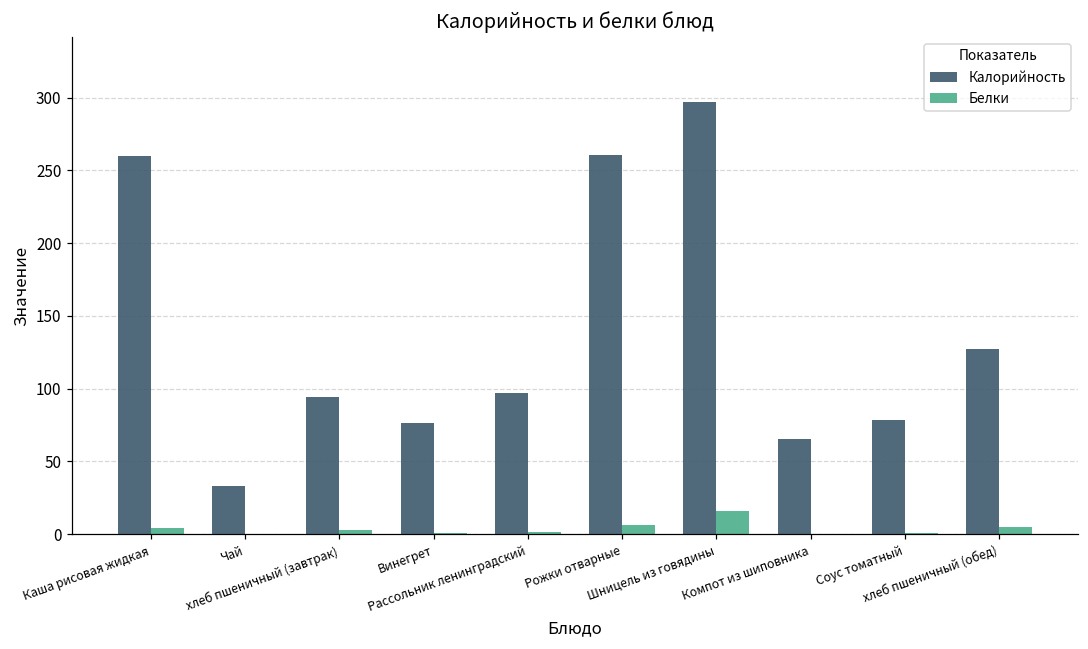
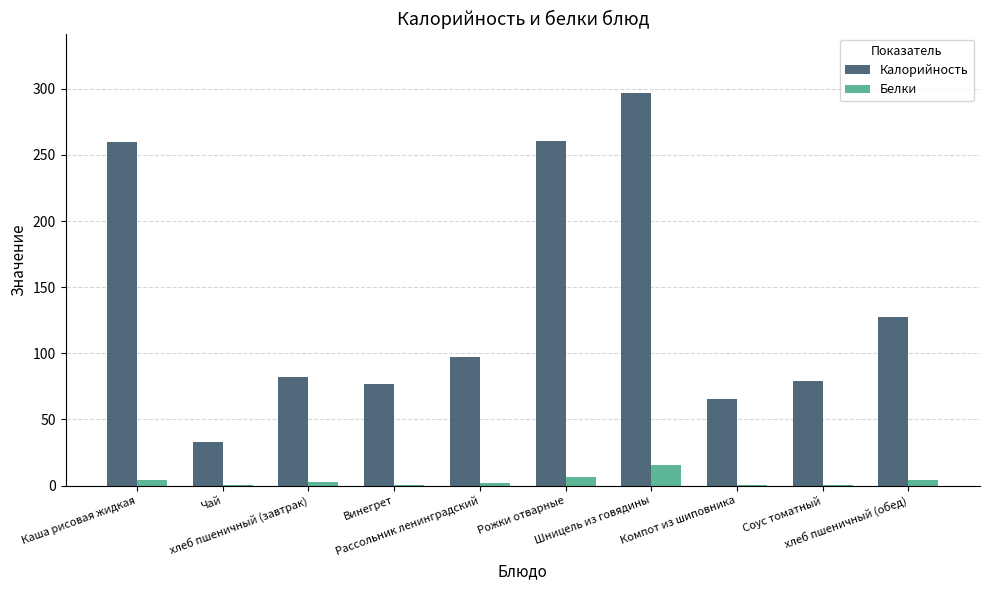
  {
    "Калорийность": {
      "Каша рисовая жидкая": 260,
      "Чай": 33,
-     "хлеб пшеничный (завтрак)": 94,
+     "хлеб пшеничный (завтрак)": 82,
      "Винегрет": 77,
      "Рассольник ленинградский": 97,
      "Рожки отварные": 261,
      "Шницель из говядины": 297,
      "Компот из шиповника": 66,
      "Соус томатный": 79,
      "хлеб пшеничный (обед)": 127
    },
    "Белки": {
      "Каша рисовая жидкая": 4,
      "хлеб пшеничный (завтрак)": 3,
      "Рожки отварные": 6,
      "Шницель из говядины": 16,
      "хлеб пшеничный (обед)": 5
    }
  }
